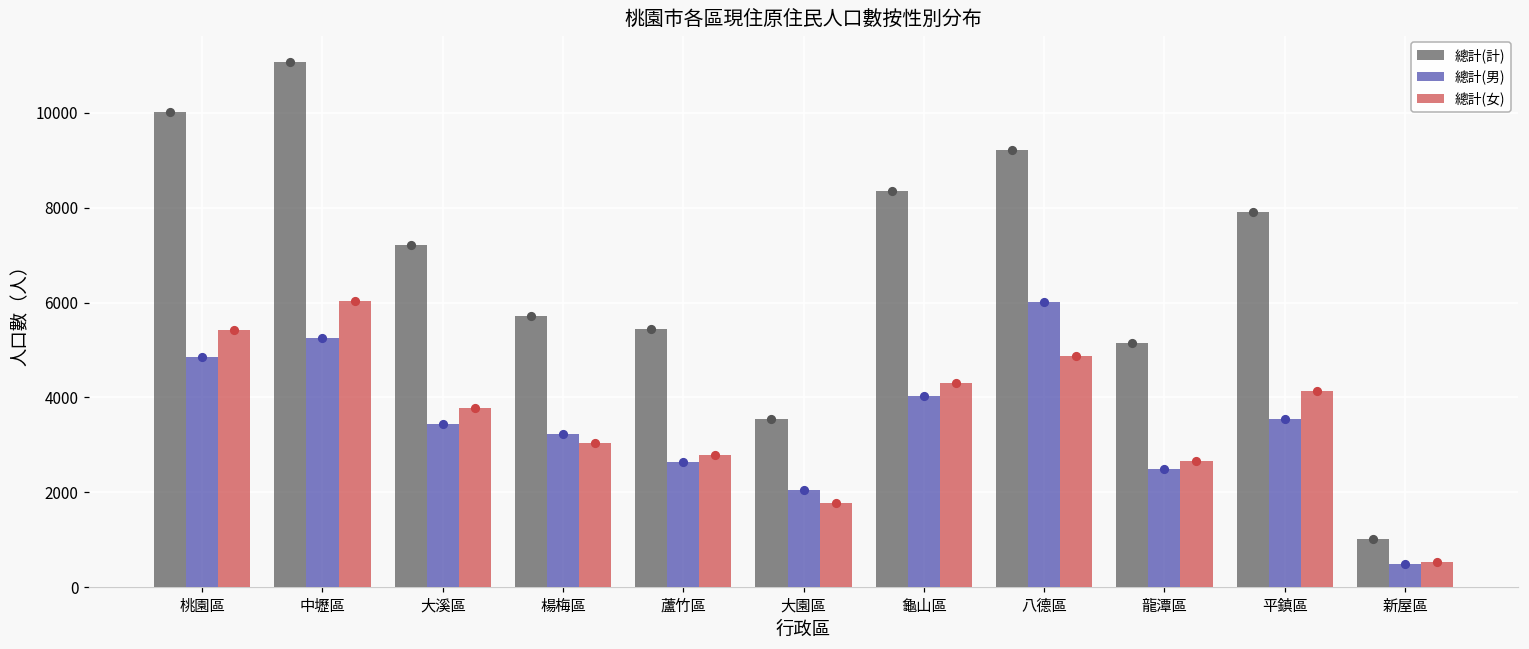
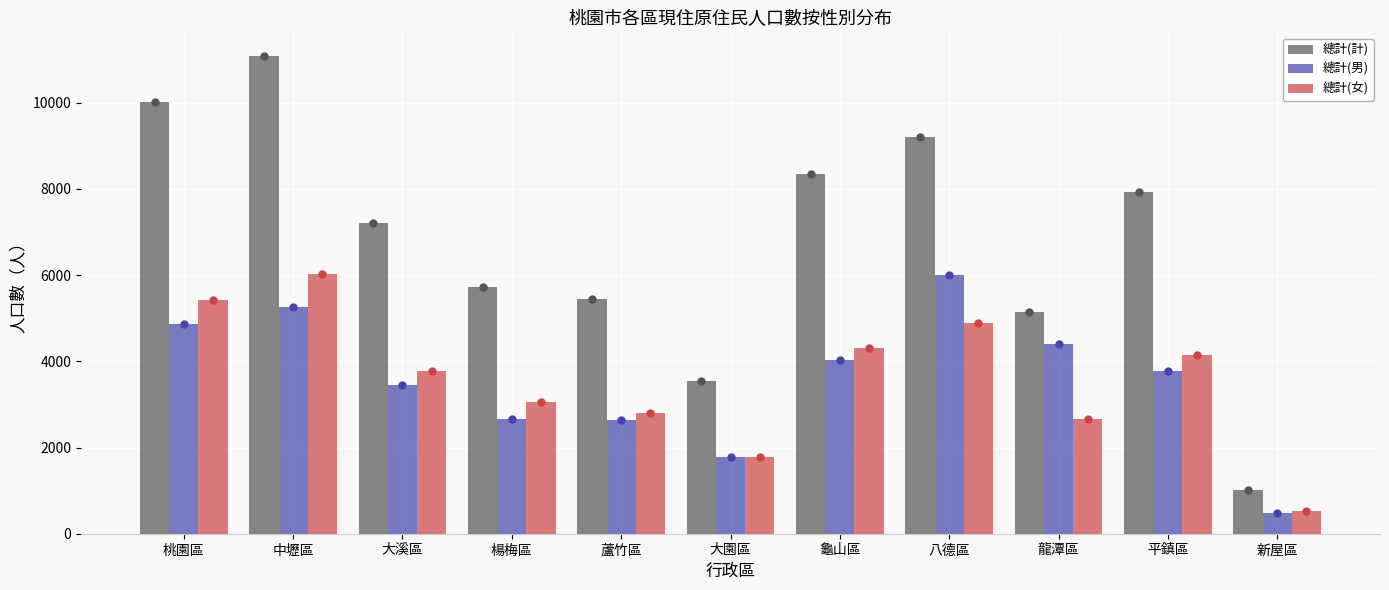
  {
    "總計(計)": {
      "桃園區": 10000,
      "中壢區": 11100,
      "大溪區": 7200,
      "楊梅區": 5700,
      "蘆竹區": 5400,
      "大園區": 3500,
      "龜山區": 8300,
      "八德區": 9200,
      "龍潭區": 5100,
      "平鎮區": 7900,
      "新屋區": 1000
    },
    "總計(男)": {
      "桃園區": 4900,
      "中壢區": 5300,
      "大溪區": 3400,
-     "楊梅區": 3200,
+     "楊梅區": 2700,
      "蘆竹區": 2600,
-     "大園區": 2100,
+     "大園區": 1800,
      "龜山區": 4000,
      "八德區": 6000,
-     "龍潭區": 2500,
-     "平鎮區": 3600,
+     "龍潭區": 4400,
+     "平鎮區": 3800,
      "新屋區": 500
    },
    "總計(女)": {
      "桃園區": 5400,
      "中壢區": 6000,
      "大溪區": 3800,
      "楊梅區": 3000,
      "蘆竹區": 2800,
      "大園區": 1800,
      "龜山區": 4300,
      "八德區": 4900,
      "龍潭區": 2700,
      "平鎮區": 4100,
      "新屋區": 500
    }
  }
